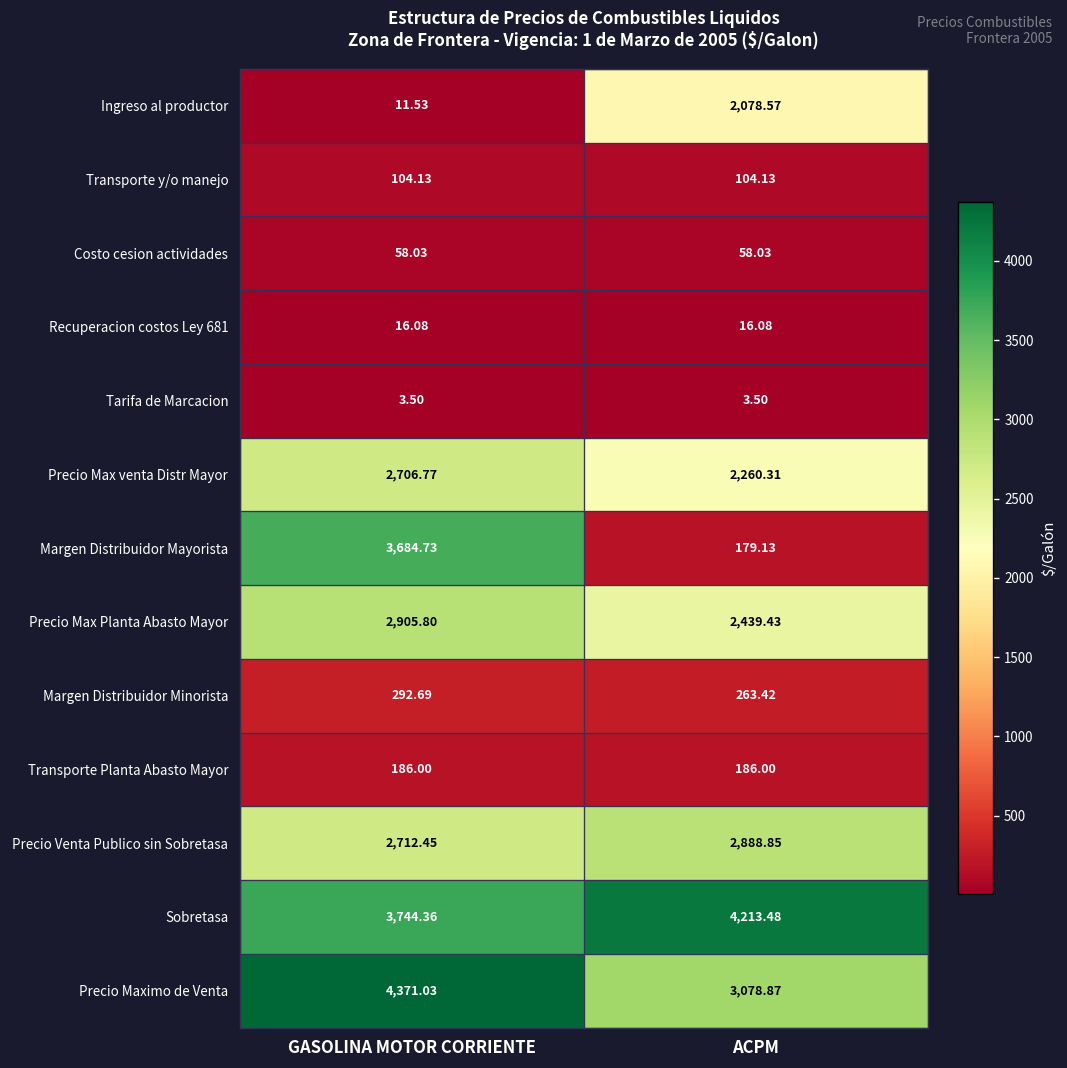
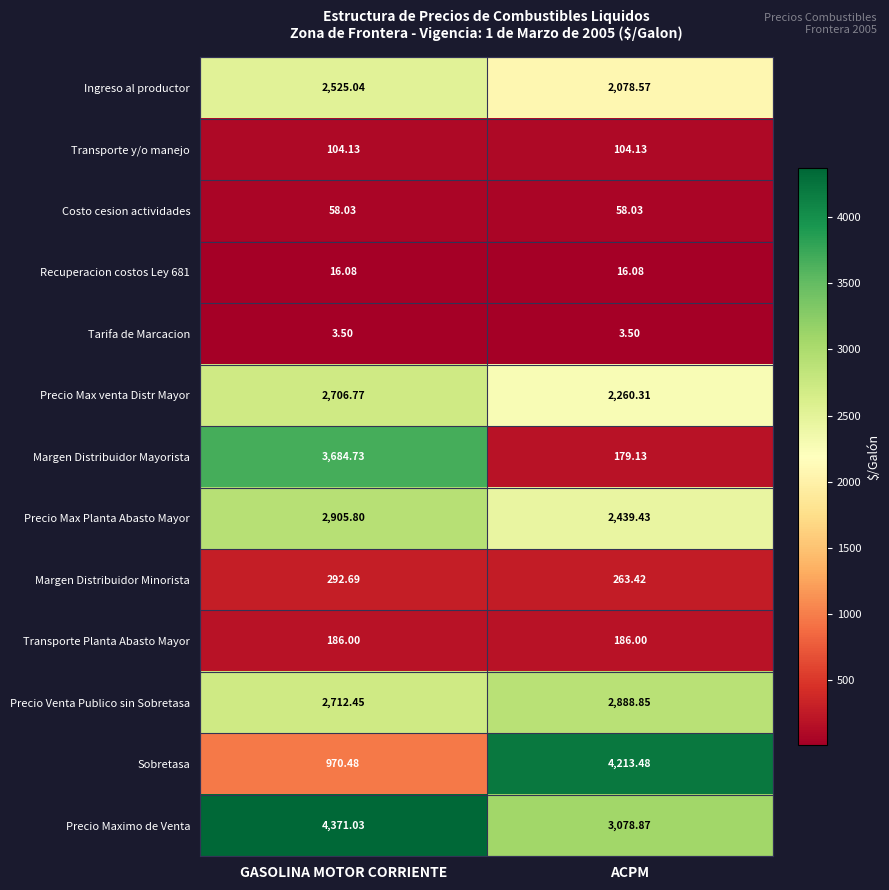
  {
    "Ingreso al productor": {
-     "GASOLINA MOTOR CORRIENTE": "11.53",
+     "GASOLINA MOTOR CORRIENTE": "2,525.04",
      "ACPM": "2,078.57"
    },
    "Transporte y/o manejo": {
      "GASOLINA MOTOR CORRIENTE": "104.13",
      "ACPM": "104.13"
    },
    "Costo cesion actividades": {
      "GASOLINA MOTOR CORRIENTE": "58.03",
      "ACPM": "58.03"
    },
    "Recuperacion costos Ley 681": {
      "GASOLINA MOTOR CORRIENTE": "16.08",
      "ACPM": "16.08"
    },
    "Tarifa de Marcacion": {
      "GASOLINA MOTOR CORRIENTE": "3.50",
      "ACPM": "3.50"
    },
    "Precio Max venta Distr Mayor": {
      "GASOLINA MOTOR CORRIENTE": "2,706.77",
      "ACPM": "2,260.31"
    },
    "Margen Distribuidor Mayorista": {
      "GASOLINA MOTOR CORRIENTE": "3,684.73",
      "ACPM": "179.13"
    },
    "Precio Max Planta Abasto Mayor": {
      "GASOLINA MOTOR CORRIENTE": "2,905.80",
      "ACPM": "2,439.43"
    },
    "Margen Distribuidor Minorista": {
      "GASOLINA MOTOR CORRIENTE": "292.69",
      "ACPM": "263.42"
    },
    "Transporte Planta Abasto Mayor": {
      "GASOLINA MOTOR CORRIENTE": "186.00",
      "ACPM": "186.00"
    },
    "Precio Venta Publico sin Sobretasa": {
      "GASOLINA MOTOR CORRIENTE": "2,712.45",
      "ACPM": "2,888.85"
    },
    "Sobretasa": {
-     "GASOLINA MOTOR CORRIENTE": "3,744.36",
+     "GASOLINA MOTOR CORRIENTE": "970.48",
      "ACPM": "4,213.48"
    },
    "Precio Maximo de Venta": {
      "GASOLINA MOTOR CORRIENTE": "4,371.03",
      "ACPM": "3,078.87"
    }
  }
